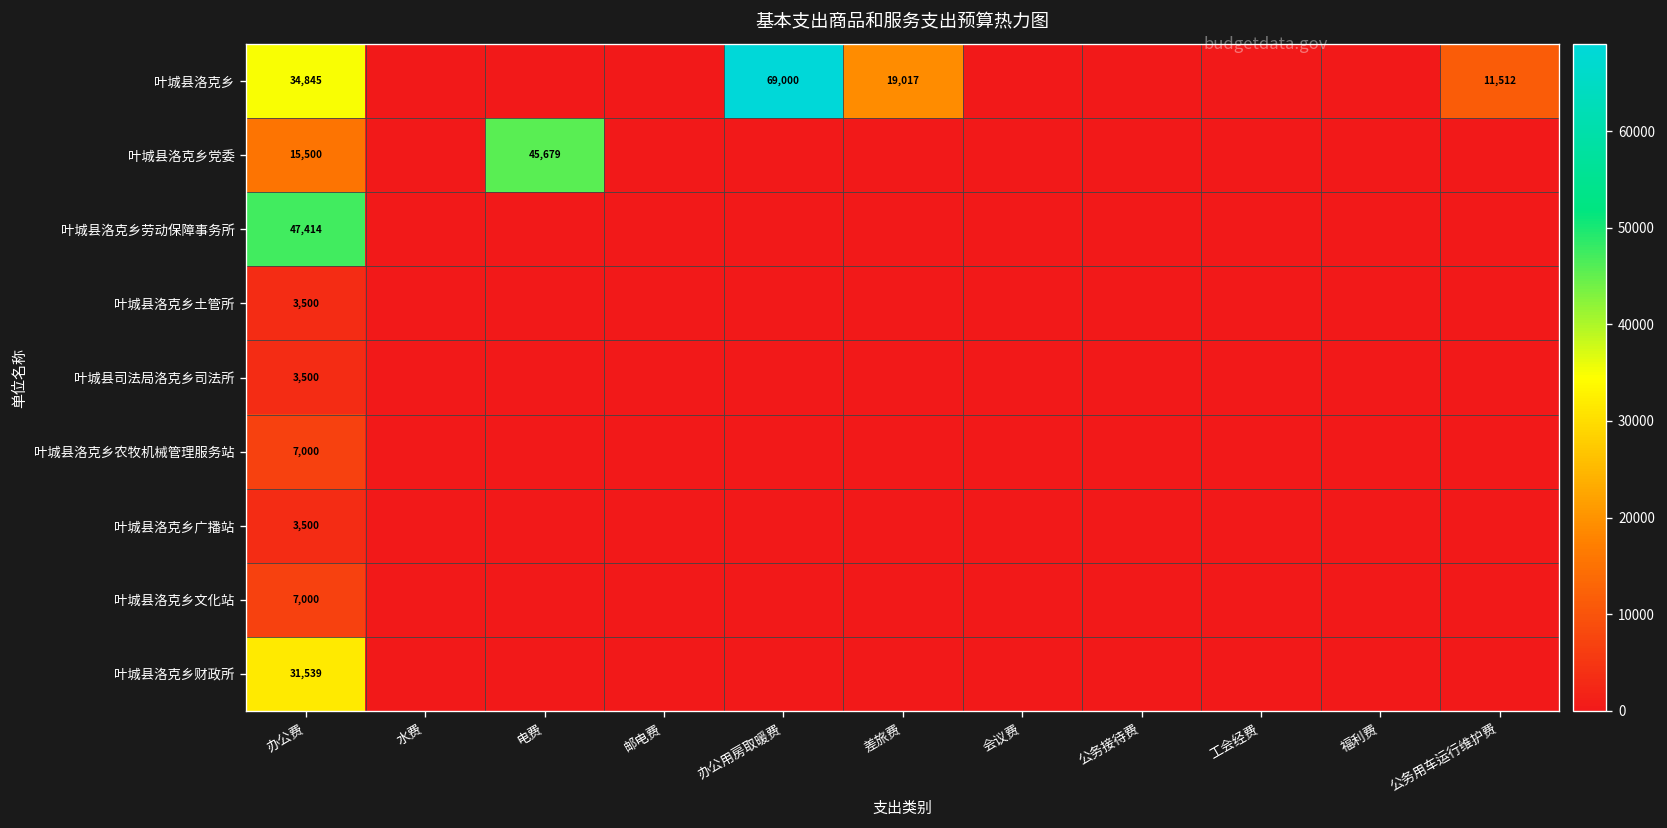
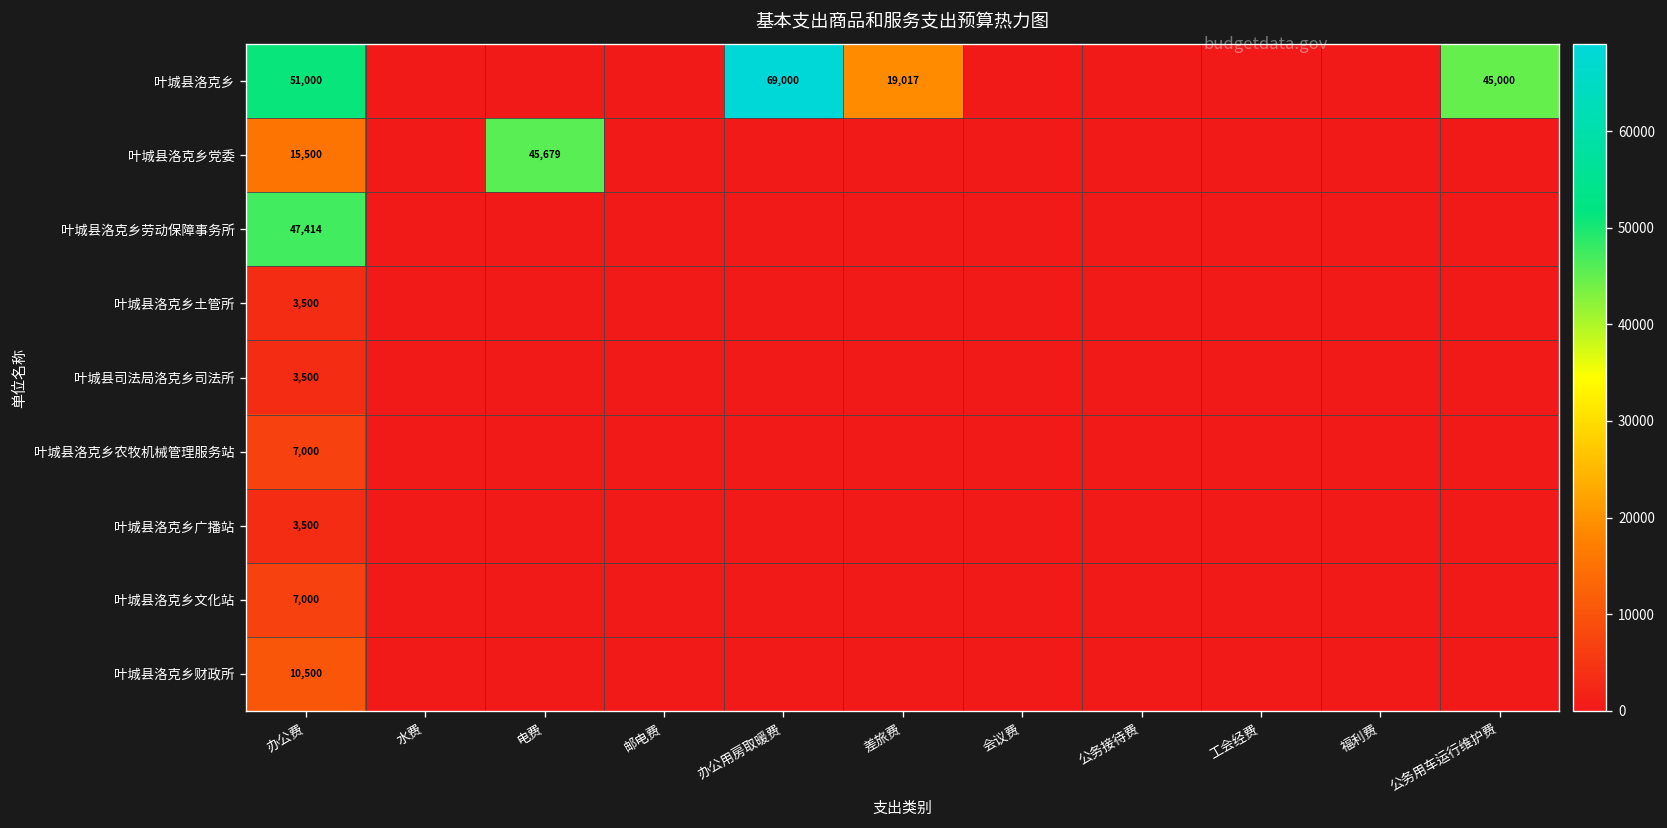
  {
    "叶城县洛克乡": {
-     "办公费": "34,845",
+     "办公费": "51,000",
      "办公用房取暖费": "69,000",
      "差旅费": "19,017",
-     "公务用车运行维护费": "11,512"
+     "公务用车运行维护费": "45,000"
    },
    "叶城县洛克乡党委": {
      "办公费": "15,500",
      "电费": "45,679"
    },
    "叶城县洛克乡劳动保障事务所": {
      "办公费": "47,414"
    },
    "叶城县洛克乡土管所": {
      "办公费": "3,500"
    },
    "叶城县司法局洛克乡司法所": {
      "办公费": "3,500"
    },
    "叶城县洛克乡农牧机械管理服务站": {
      "办公费": "7,000"
    },
    "叶城县洛克乡广播站": {
      "办公费": "3,500"
    },
    "叶城县洛克乡文化站": {
      "办公费": "7,000"
    },
    "叶城县洛克乡财政所": {
-     "办公费": "31,539"
+     "办公费": "10,500"
    }
  }
